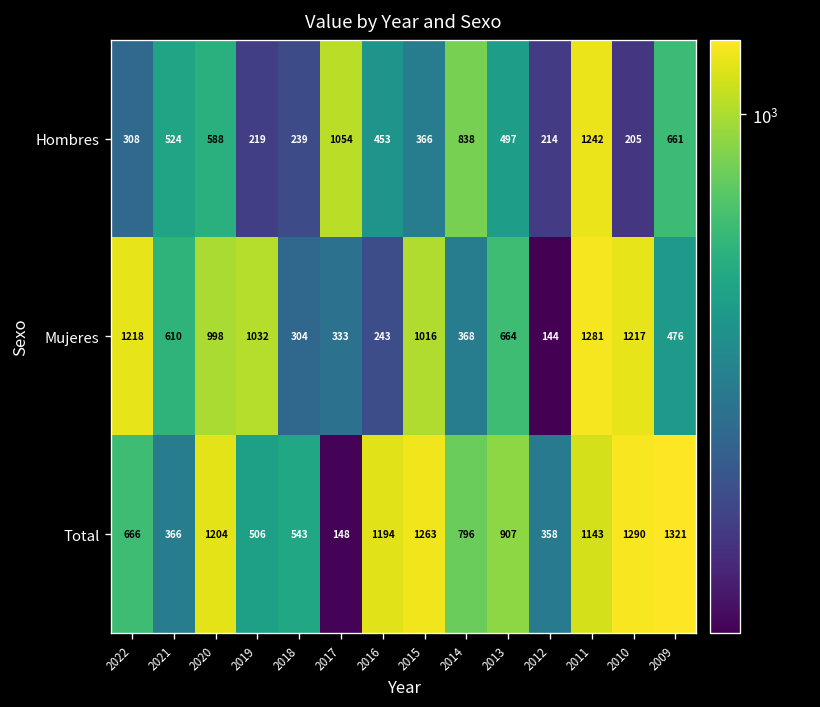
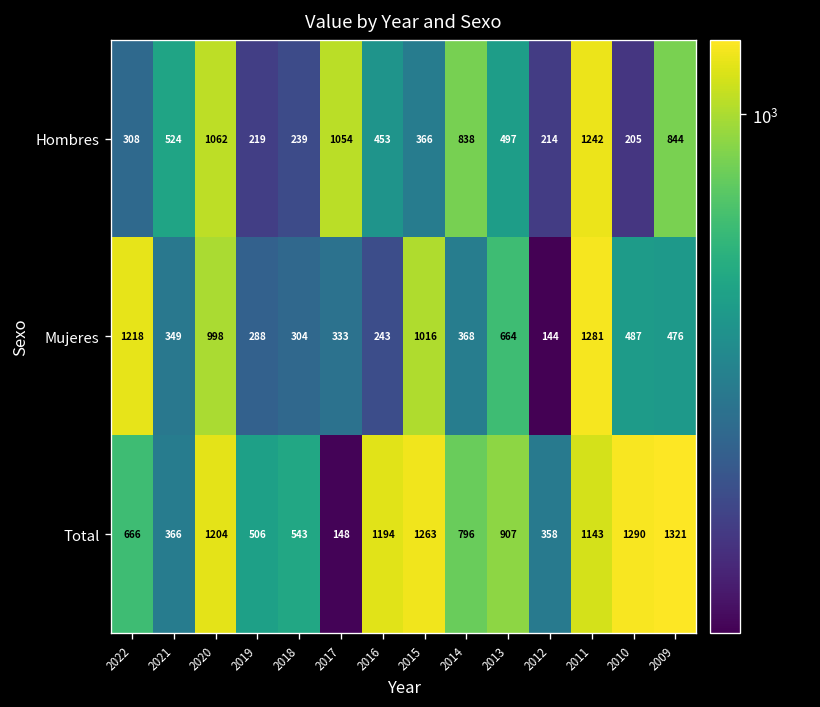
  {
    "Hombres": {
      "2022": 308,
      "2021": 524,
-     "2020": 588,
+     "2020": 1062,
      "2019": 219,
      "2018": 239,
      "2017": 1054,
      "2016": 453,
      "2015": 366,
      "2014": 838,
      "2013": 497,
      "2012": 214,
      "2011": 1242,
      "2010": 205,
-     "2009": 661
+     "2009": 844
    },
    "Mujeres": {
      "2022": 1218,
-     "2021": 610,
+     "2021": 349,
      "2020": 998,
-     "2019": 1032,
+     "2019": 288,
      "2018": 304,
      "2017": 333,
      "2016": 243,
      "2015": 1016,
      "2014": 368,
      "2013": 664,
      "2012": 144,
      "2011": 1281,
-     "2010": 1217,
+     "2010": 487,
      "2009": 476
    },
    "Total": {
      "2022": 666,
      "2021": 366,
      "2020": 1204,
      "2019": 506,
      "2018": 543,
      "2017": 148,
      "2016": 1194,
      "2015": 1263,
      "2014": 796,
      "2013": 907,
      "2012": 358,
      "2011": 1143,
      "2010": 1290,
      "2009": 1321
    }
  }
